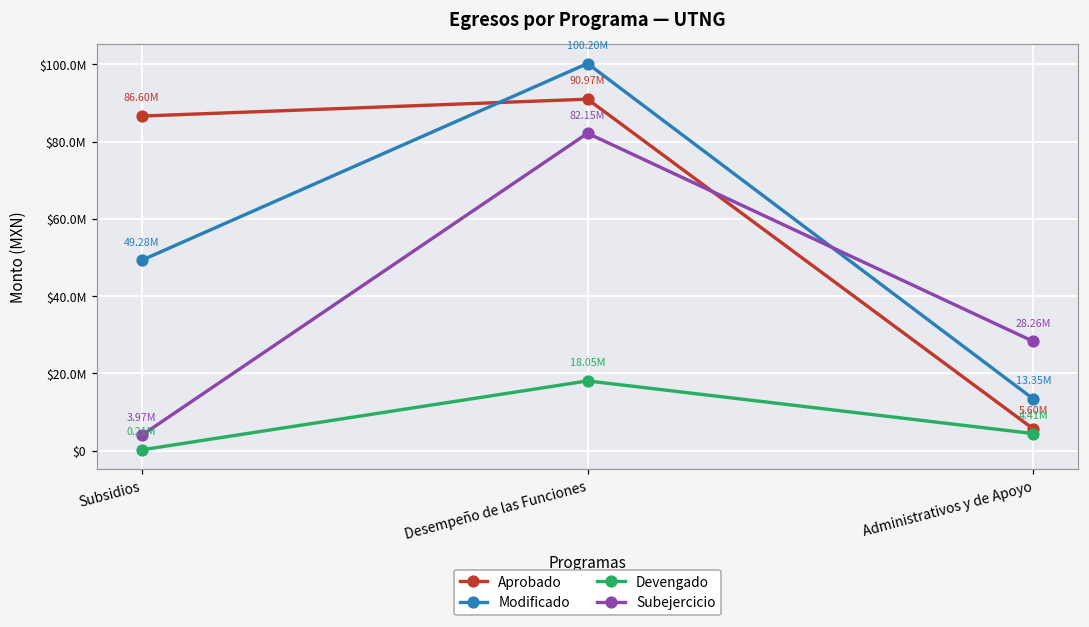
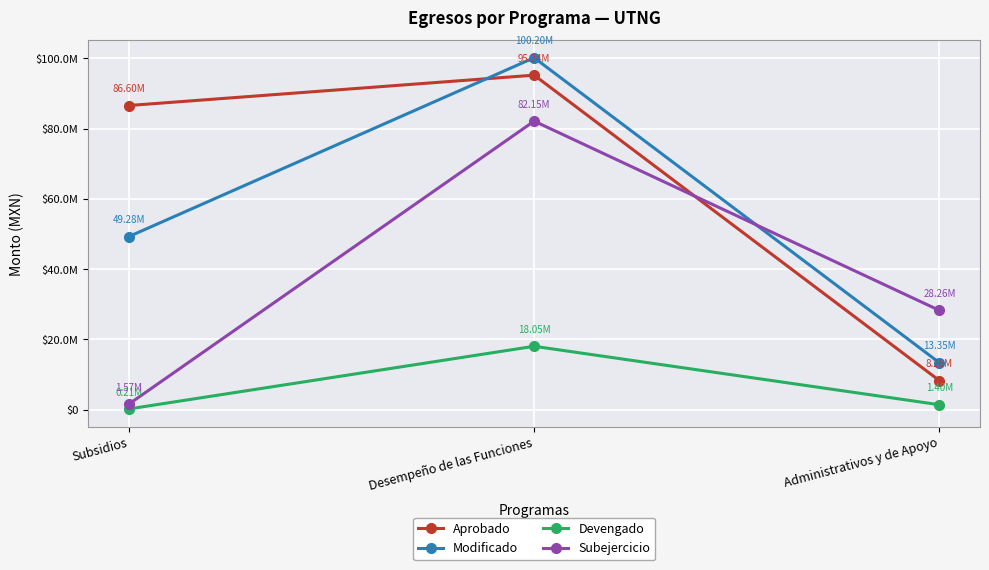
  {
    "Aprobado": {
      "Subsidios": "86.60M",
-     "Desempeño de las Funciones": "90.97M",
-     "Administrativos y de Apoyo": "5.60M"
+     "Desempeño de las Funciones": "95.24M",
+     "Administrativos y de Apoyo": "8.26M"
    },
    "Modificado": {
      "Subsidios": "49.28M",
      "Desempeño de las Funciones": "100.20M",
      "Administrativos y de Apoyo": "13.35M"
    },
    "Devengado": {
      "Desempeño de las Funciones": "18.05M",
-     "Administrativos y de Apoyo": "4.41M"
+     "Administrativos y de Apoyo": "1.40M"
    },
    "Subejercicio": {
-     "Subsidios": "3.97M",
+     "Subsidios": "1.57M",
      "Desempeño de las Funciones": "82.15M",
      "Administrativos y de Apoyo": "28.26M"
    }
  }
